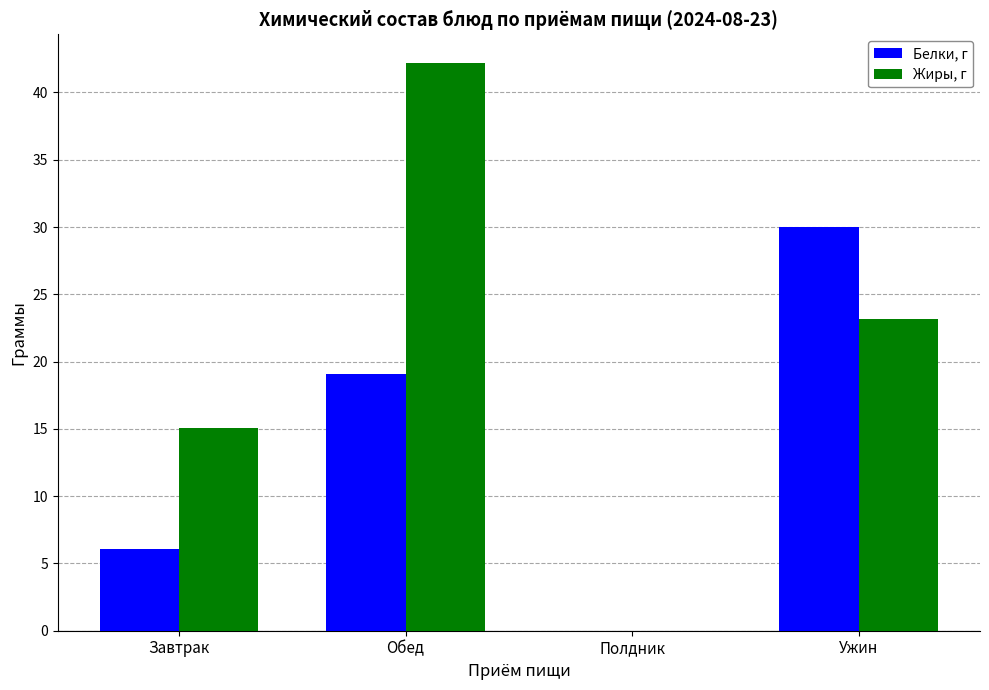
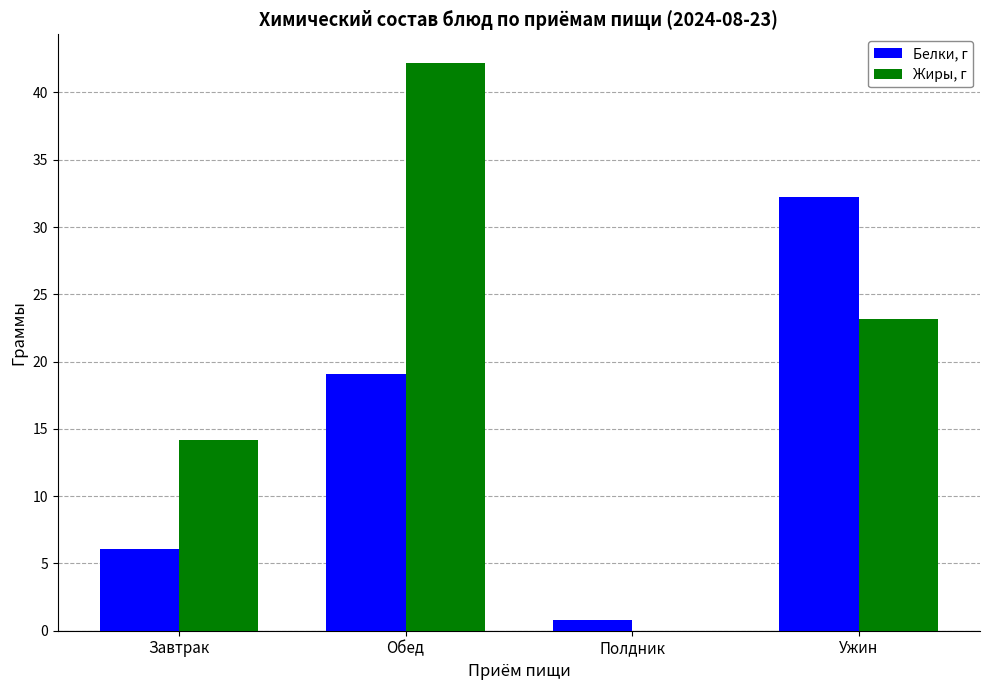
  {
    "Белки, г": {
      "Завтрак": 6.1,
      "Обед": 19.1,
-     "Полдник": 0.0,
-     "Ужин": 30.0
+     "Полдник": 0.8,
+     "Ужин": 32.2
    },
    "Жиры, г": {
-     "Завтрак": 15.1,
+     "Завтрак": 14.2,
      "Обед": 42.2,
      "Полдник": 0.0,
      "Ужин": 23.2
    }
  }
